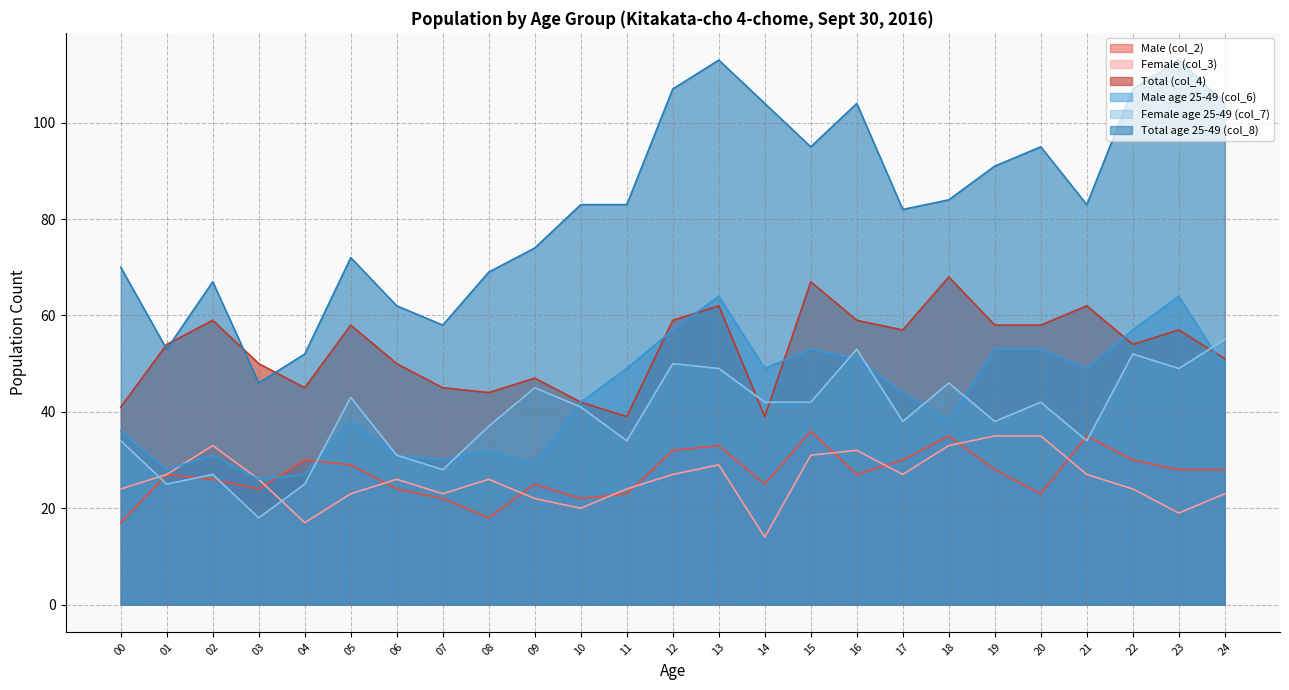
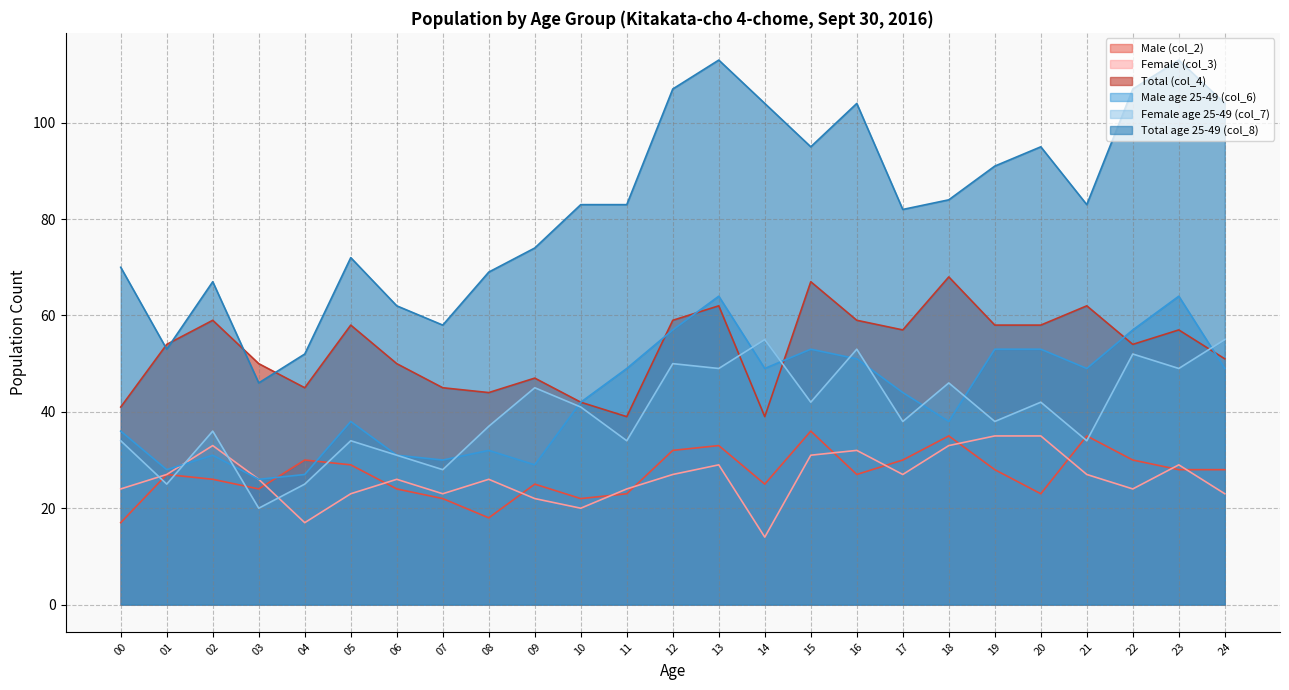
  {
    "Female (col_3)": {
      "00": 24,
      "02": 33,
      "04": 17,
      "05": 23,
      "06": 26,
      "07": 23,
      "08": 26,
      "09": 22,
      "10": 20,
      "11": 24,
      "12": 27,
      "13": 29,
      "14": 14,
      "15": 31,
      "16": 32,
      "17": 27,
      "18": 33,
      "19": 35,
      "20": 35,
      "21": 27,
      "22": 24,
-     "23": 19,
+     "23": 29,
      "24": 23
    },
    "Female age 25-49 (col_7)": {
      "00": 34,
      "01": 25,
-     "02": 27,
-     "03": 18,
+     "02": 36,
+     "03": 20,
      "04": 25,
-     "05": 43,
+     "05": 34,
      "07": 28,
      "08": 37,
      "09": 45,
      "10": 41,
      "11": 34,
      "12": 50,
      "13": 49,
-     "14": 42,
+     "14": 55,
      "15": 42,
      "16": 53,
      "17": 38,
      "18": 46,
      "19": 38,
      "20": 42,
      "21": 34,
      "22": 52,
      "23": 49,
      "24": 55
    }
  }
